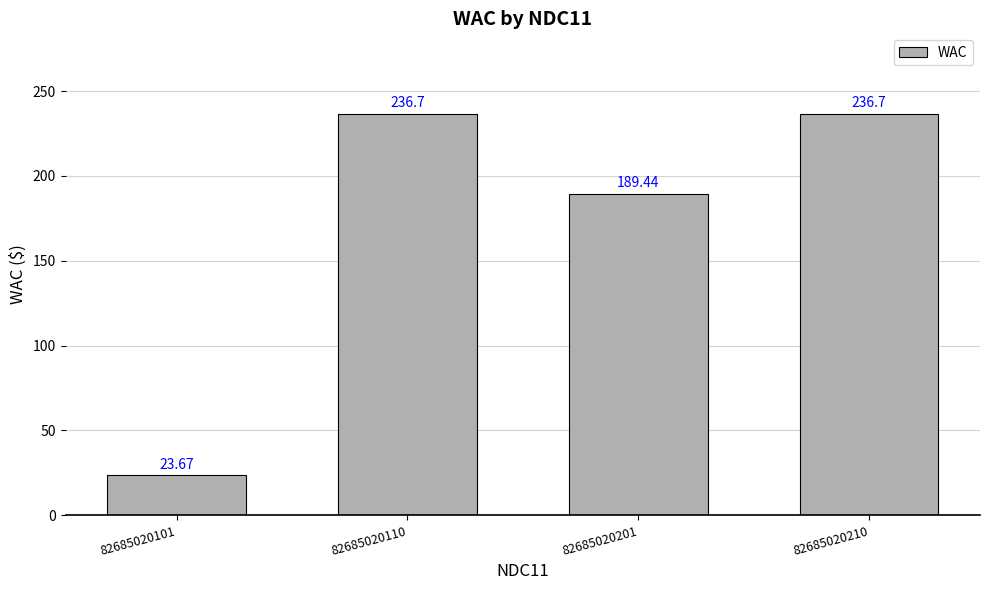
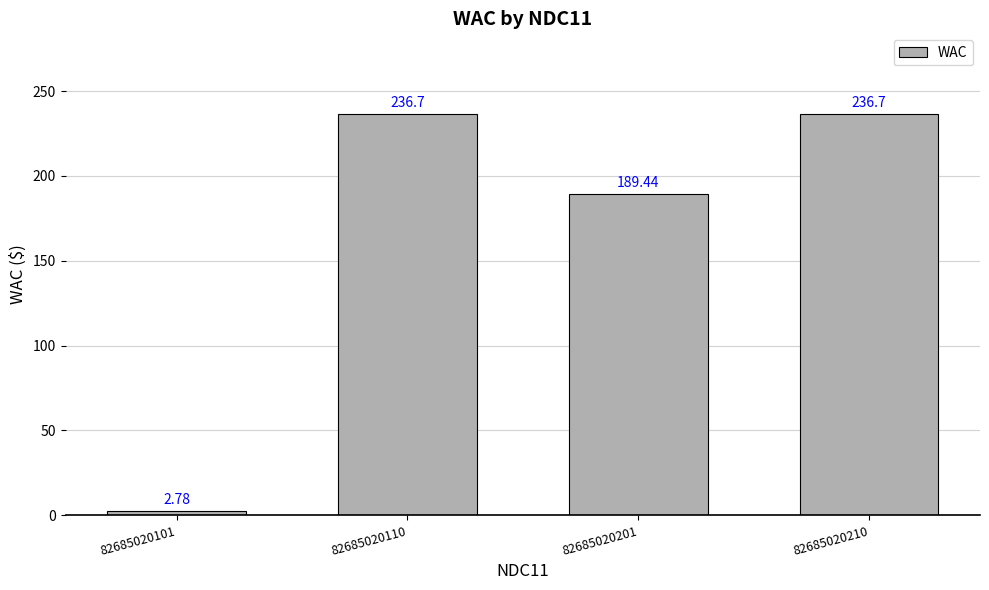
  {
-   "82685020101": 23.67,
+   "82685020101": 2.78,
    "82685020110": 236.7,
    "82685020201": 189.44,
    "82685020210": 236.7
  }
